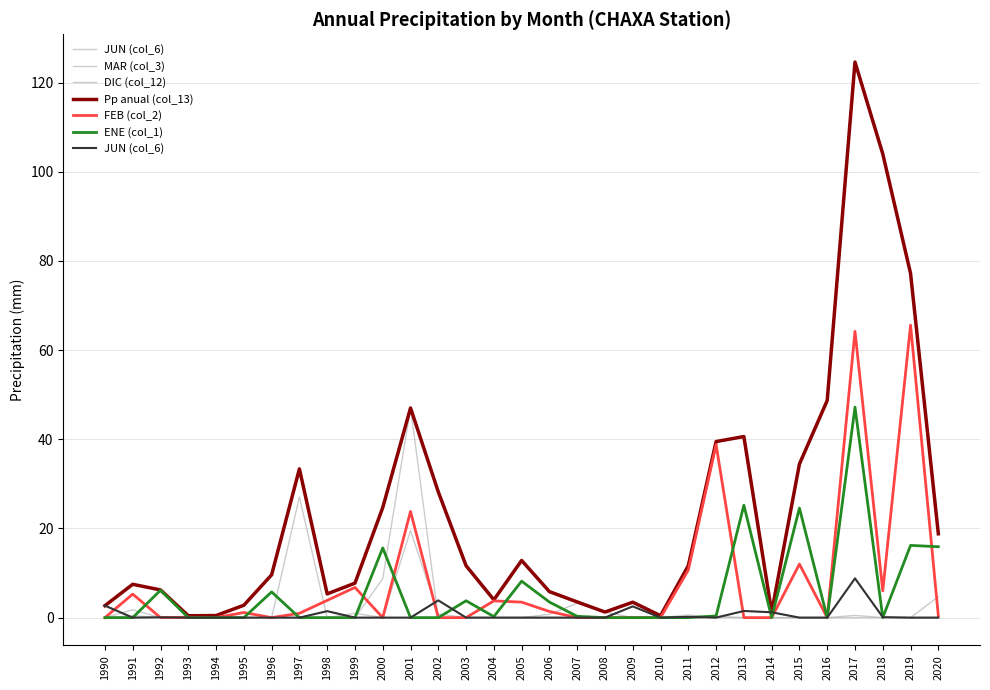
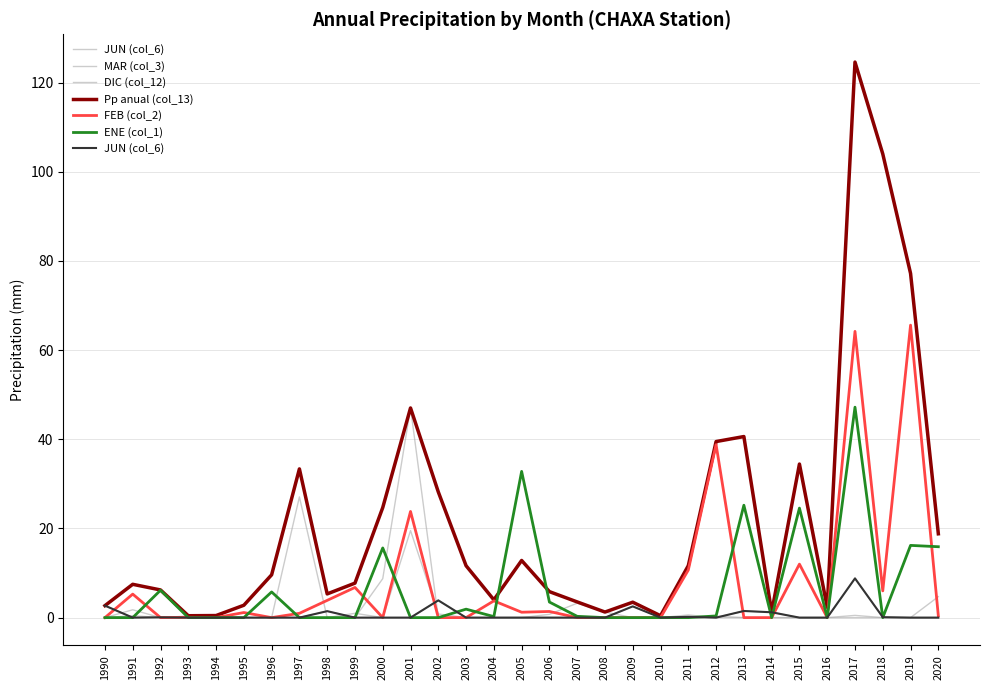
  {
    "JUN (col_6)": {
      "1998": 1,
      "2002": 4,
      "2009": 3,
      "2013": 1,
      "2017": 9
    },
    "Pp anual (col_13)": {
      "1991": 7,
      "1995": 3,
      "1996": 10,
      "1997": 33,
      "1998": 5,
      "1999": 8,
      "2000": 25,
      "2002": 28,
      "2003": 12,
      "2005": 13,
      "2006": 6,
      "2009": 3,
      "2011": 12,
      "2012": 39,
      "2013": 41,
      "2015": 34,
-     "2016": 49,
+     "2016": 2,
      "2017": 125,
      "2018": 104,
      "2019": 77,
      "2020": 19
    },
    "FEB (col_2)": {
      "1991": 5,
      "1995": 1,
      "1997": 1,
      "1998": 4,
      "1999": 7,
      "2001": 24,
-     "2005": 3,
+     "2005": 1,
      "2006": 1,
      "2011": 11,
      "2012": 39,
      "2015": 12,
      "2017": 64,
      "2018": 6,
      "2019": 66
    },
    "ENE (col_1)": {
      "1996": 6,
      "2000": 16,
-     "2003": 4,
-     "2005": 8,
+     "2003": 2,
+     "2005": 33,
      "2006": 3,
      "2013": 25,
      "2015": 25,
      "2017": 47,
      "2019": 16,
      "2020": 16
    }
  }
